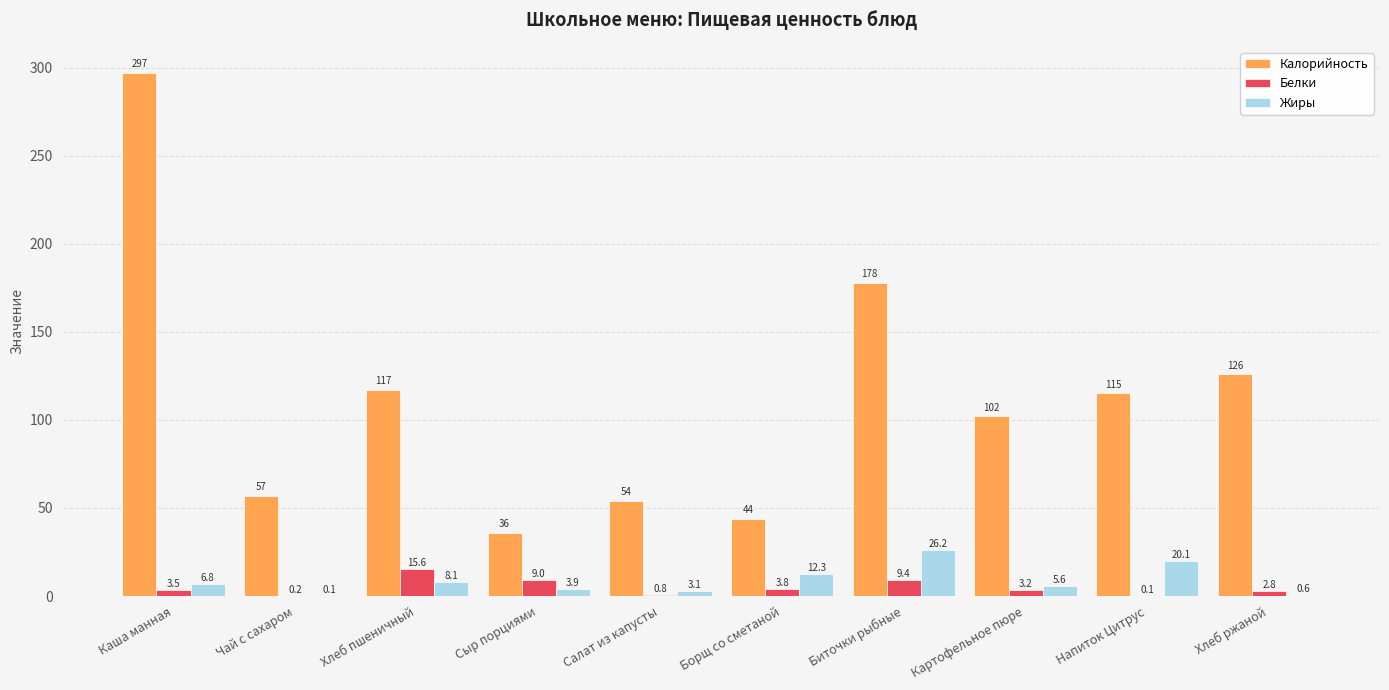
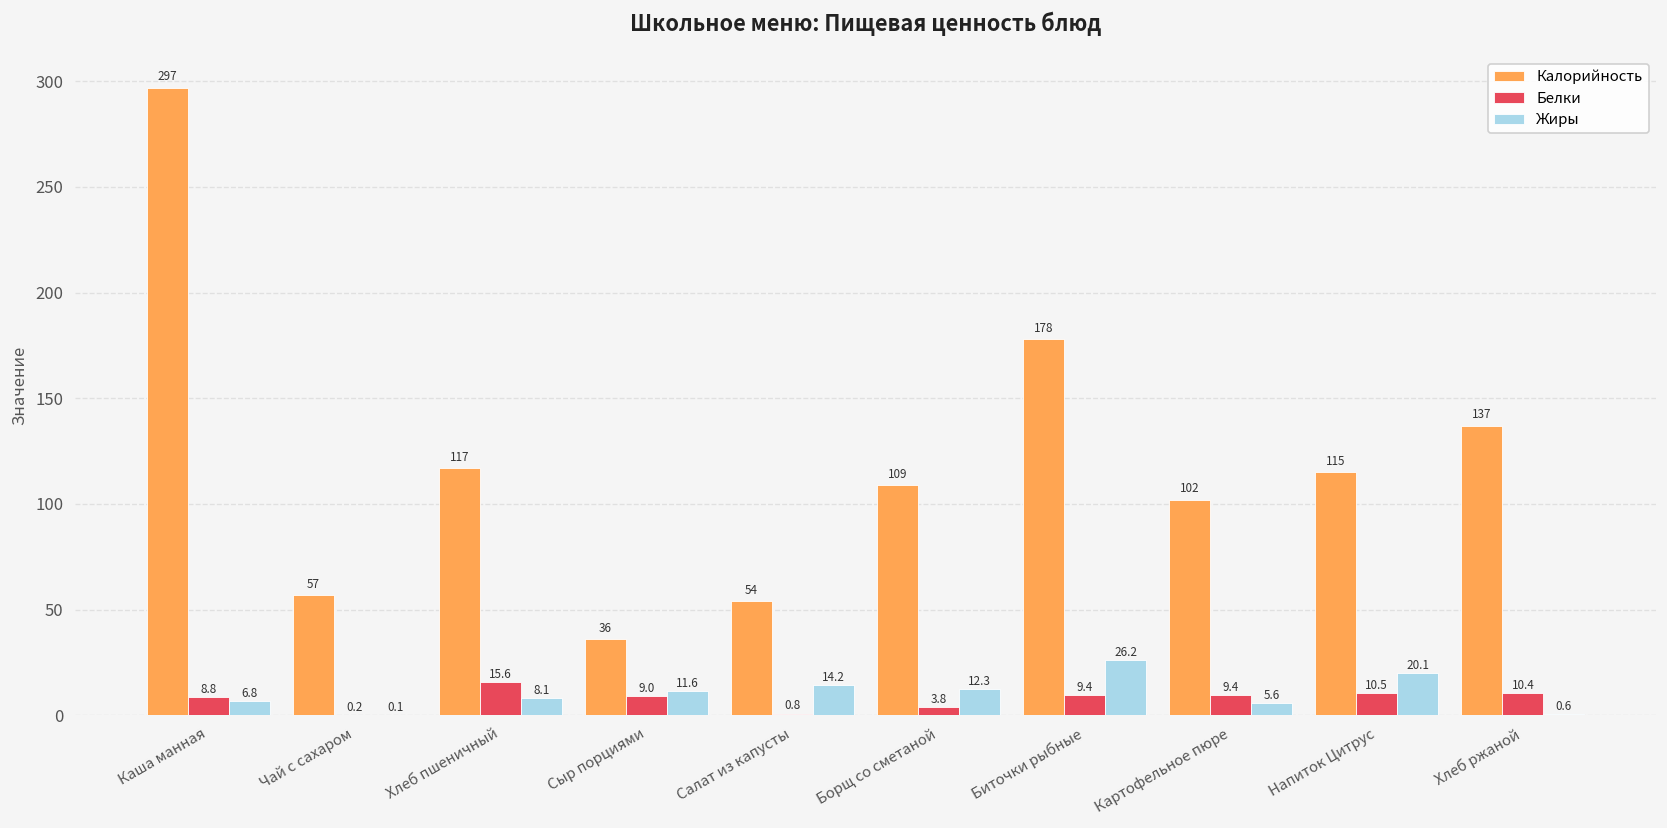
  {
    "Калорийность": {
      "Каша манная": 297,
      "Чай с сахаром": 57,
      "Хлеб пшеничный": 117,
      "Сыр порциями": 36,
      "Салат из капусты": 54,
-     "Борщ со сметаной": 44,
+     "Борщ со сметаной": 109,
      "Биточки рыбные": 178,
      "Картофельное пюре": 102,
      "Напиток Цитрус": 115,
-     "Хлеб ржаной": 126
+     "Хлеб ржаной": 137
    },
    "Белки": {
-     "Каша манная": 3.5,
+     "Каша манная": 8.8,
      "Чай с сахаром": 0.2,
      "Хлеб пшеничный": 15.6,
      "Сыр порциями": 9.0,
      "Салат из капусты": 0.8,
      "Борщ со сметаной": 3.8,
      "Биточки рыбные": 9.4,
-     "Картофельное пюре": 3.2,
-     "Напиток Цитрус": 0.1,
-     "Хлеб ржаной": 2.8
+     "Картофельное пюре": 9.4,
+     "Напиток Цитрус": 10.5,
+     "Хлеб ржаной": 10.4
    },
    "Жиры": {
      "Каша манная": 6.8,
      "Чай с сахаром": 0.1,
      "Хлеб пшеничный": 8.1,
-     "Сыр порциями": 3.9,
-     "Салат из капусты": 3.1,
+     "Сыр порциями": 11.6,
+     "Салат из капусты": 14.2,
      "Борщ со сметаной": 12.3,
      "Биточки рыбные": 26.2,
      "Картофельное пюре": 5.6,
      "Напиток Цитрус": 20.1,
      "Хлеб ржаной": 0.6
    }
  }
